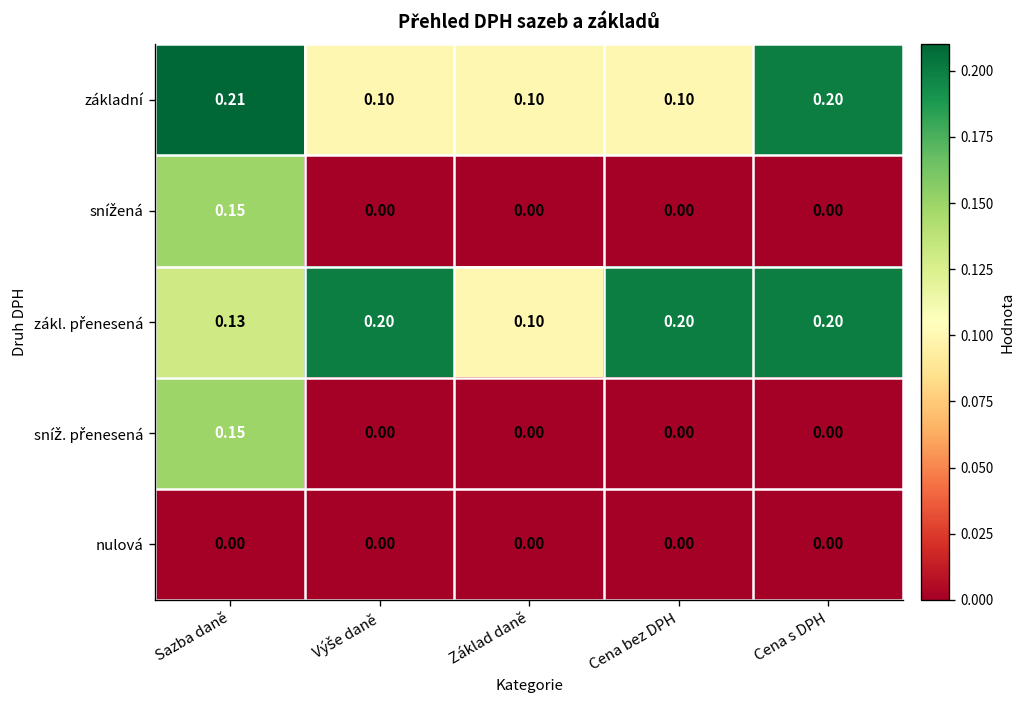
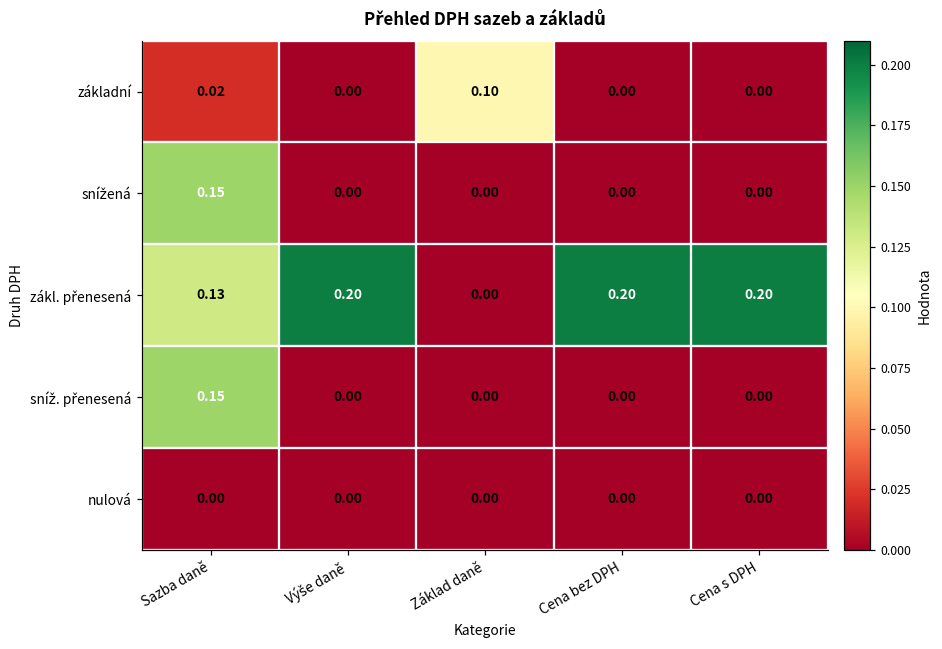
  {
    "základní": {
-     "Sazba daně": 0.21,
-     "Výše daně": 0.10,
+     "Sazba daně": 0.02,
+     "Výše daně": 0.00,
      "Základ daně": 0.10,
-     "Cena bez DPH": 0.10,
-     "Cena s DPH": 0.20
+     "Cena bez DPH": 0.00,
+     "Cena s DPH": 0.00
    },
    "snížená": {
      "Sazba daně": 0.15,
      "Výše daně": 0.00,
      "Základ daně": 0.00,
      "Cena bez DPH": 0.00,
      "Cena s DPH": 0.00
    },
    "zákl. přenesená": {
      "Sazba daně": 0.13,
      "Výše daně": 0.20,
-     "Základ daně": 0.10,
+     "Základ daně": 0.00,
      "Cena bez DPH": 0.20,
      "Cena s DPH": 0.20
    },
    "sníž. přenesená": {
      "Sazba daně": 0.15,
      "Výše daně": 0.00,
      "Základ daně": 0.00,
      "Cena bez DPH": 0.00,
      "Cena s DPH": 0.00
    },
    "nulová": {
      "Sazba daně": 0.00,
      "Výše daně": 0.00,
      "Základ daně": 0.00,
      "Cena bez DPH": 0.00,
      "Cena s DPH": 0.00
    }
  }
